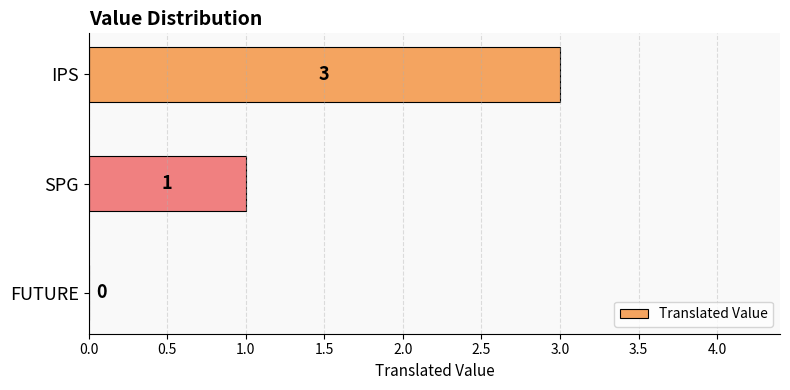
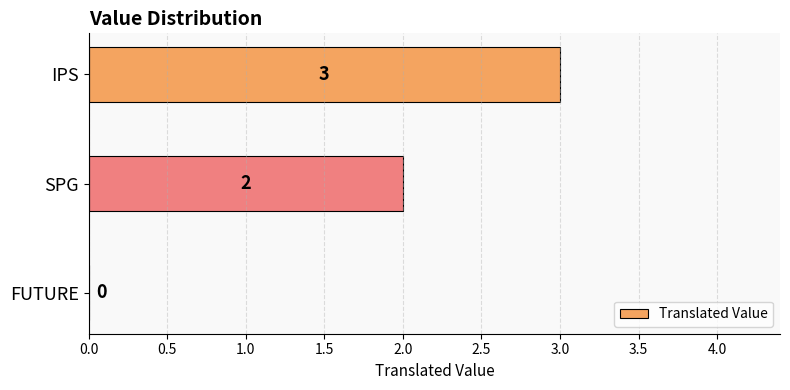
  {
    "IPS": 3,
-   "SPG": 1,
+   "SPG": 2,
    "FUTURE": 0
  }
